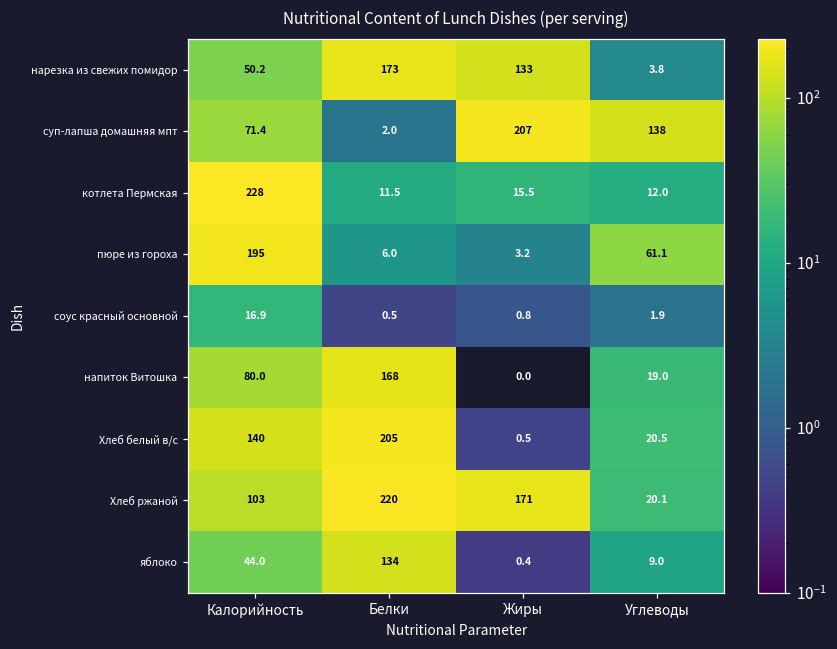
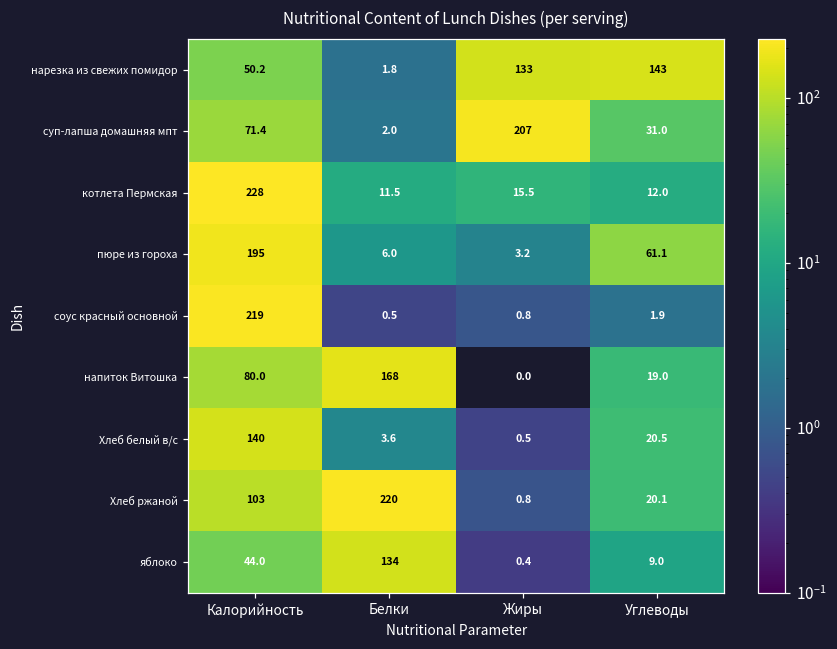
  {
    "нарезка из свежих помидор": {
      "Калорийность": 50.2,
-     "Белки": 173,
+     "Белки": 1.8,
      "Жиры": 133,
-     "Углеводы": 3.8
+     "Углеводы": 143
    },
    "суп-лапша домашняя мпт": {
      "Калорийность": 71.4,
      "Белки": 2.0,
      "Жиры": 207,
-     "Углеводы": 138
+     "Углеводы": 31.0
    },
    "котлета Пермская": {
      "Калорийность": 228,
      "Белки": 11.5,
      "Жиры": 15.5,
      "Углеводы": 12.0
    },
    "пюре из гороха": {
      "Калорийность": 195,
      "Белки": 6.0,
      "Жиры": 3.2,
      "Углеводы": 61.1
    },
    "соус красный основной": {
-     "Калорийность": 16.9,
+     "Калорийность": 219,
      "Белки": 0.5,
      "Жиры": 0.8,
      "Углеводы": 1.9
    },
    "напиток Витошка": {
      "Калорийность": 80.0,
      "Белки": 168,
      "Жиры": 0.0,
      "Углеводы": 19.0
    },
    "Хлеб белый в/с": {
      "Калорийность": 140,
-     "Белки": 205,
+     "Белки": 3.6,
      "Жиры": 0.5,
      "Углеводы": 20.5
    },
    "Хлеб ржаной": {
      "Калорийность": 103,
      "Белки": 220,
-     "Жиры": 171,
+     "Жиры": 0.8,
      "Углеводы": 20.1
    },
    "яблоко": {
      "Калорийность": 44.0,
      "Белки": 134,
      "Жиры": 0.4,
      "Углеводы": 9.0
    }
  }
